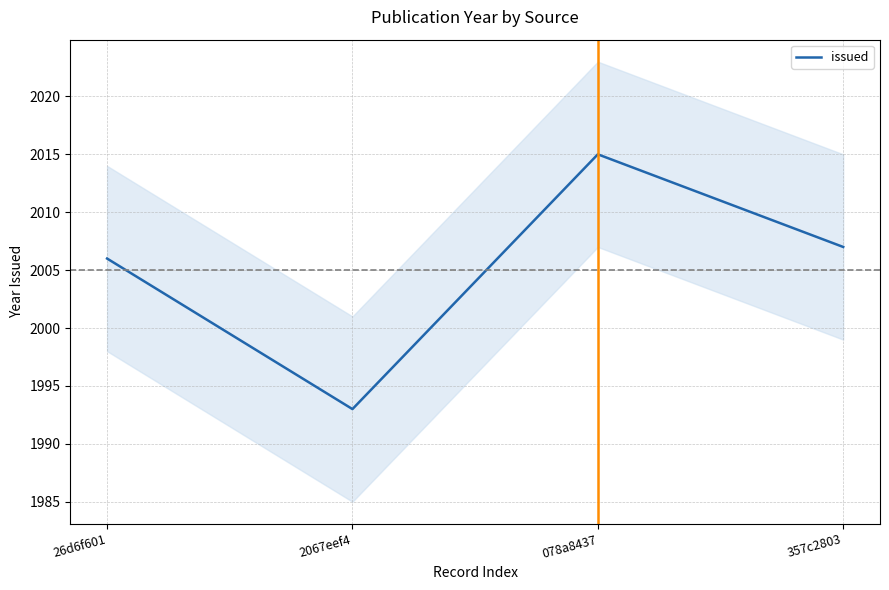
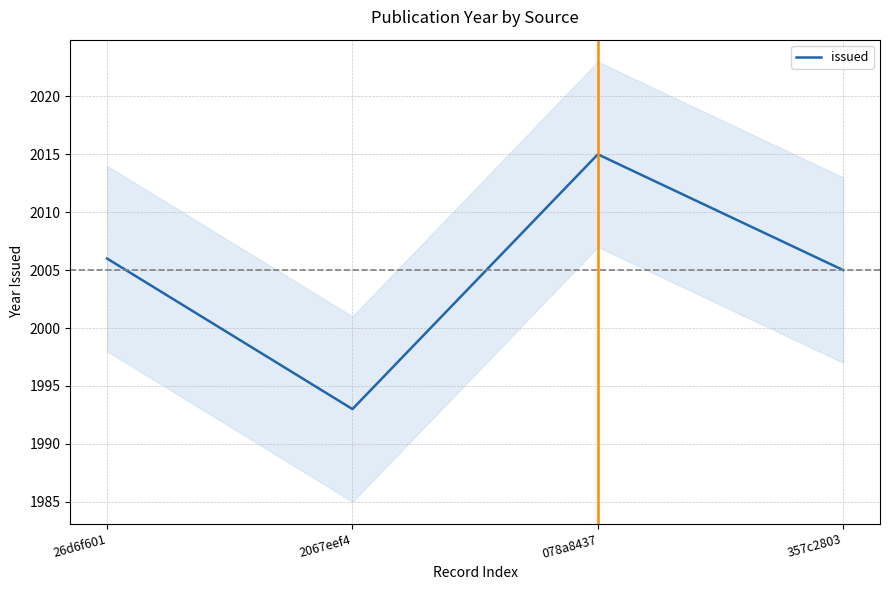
  {
    "issued": {
      "26d6f601": 2006,
      "2067eef4": 1993,
      "078a8437": 2015,
-     "357c2803": 2007
+     "357c2803": 2005
    }
  }
